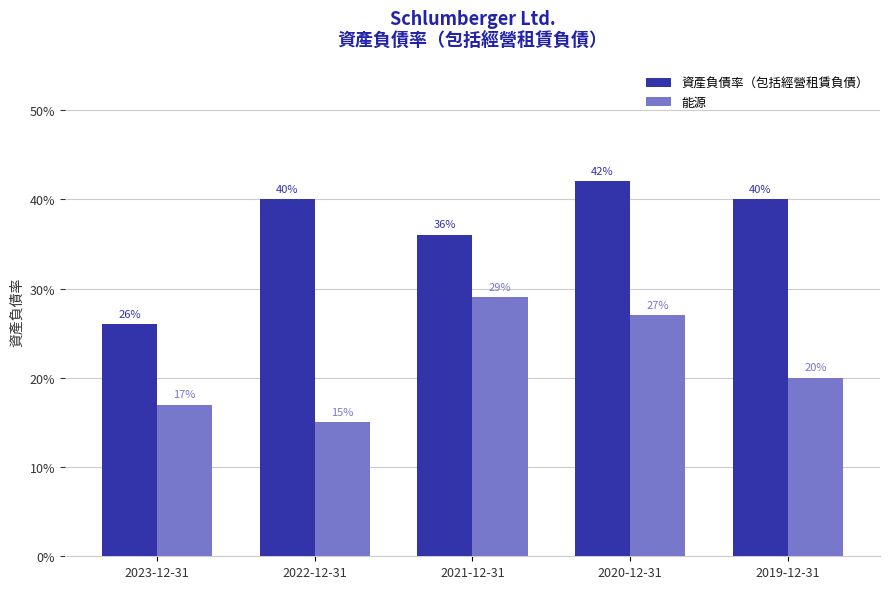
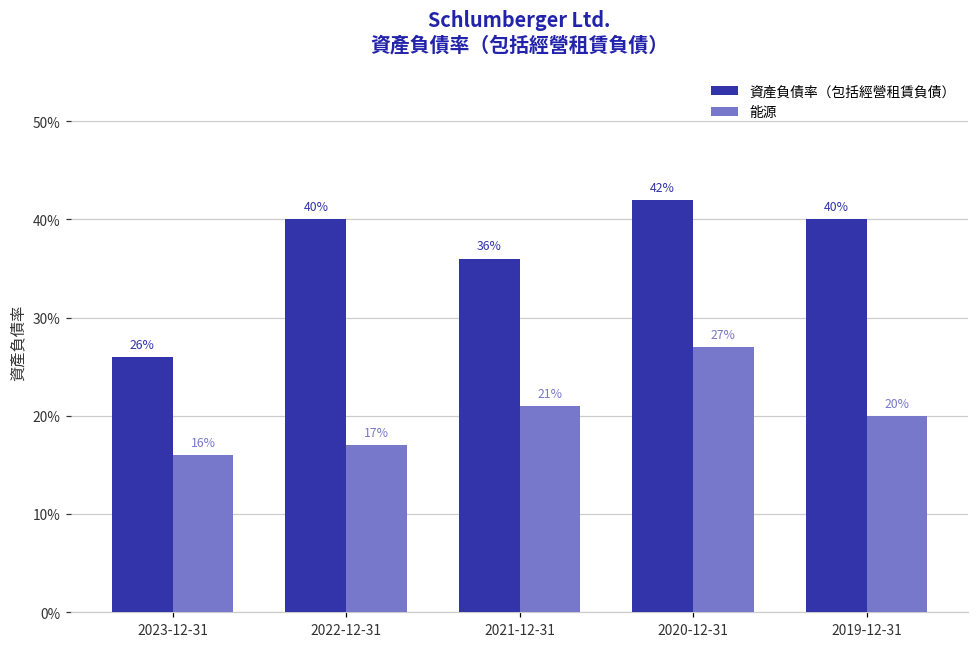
  {
    "資產負債率（包括經營租賃負債）": {
      "2023-12-31": "26%",
      "2022-12-31": "40%",
      "2021-12-31": "36%",
      "2020-12-31": "42%",
      "2019-12-31": "40%"
    },
    "能源": {
-     "2023-12-31": "17%",
-     "2022-12-31": "15%",
-     "2021-12-31": "29%",
+     "2023-12-31": "16%",
+     "2022-12-31": "17%",
+     "2021-12-31": "21%",
      "2020-12-31": "27%",
      "2019-12-31": "20%"
    }
  }
